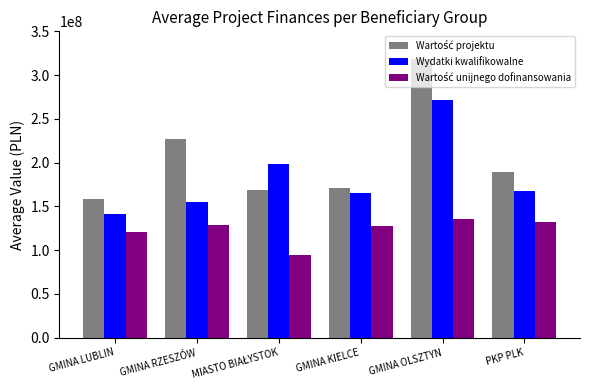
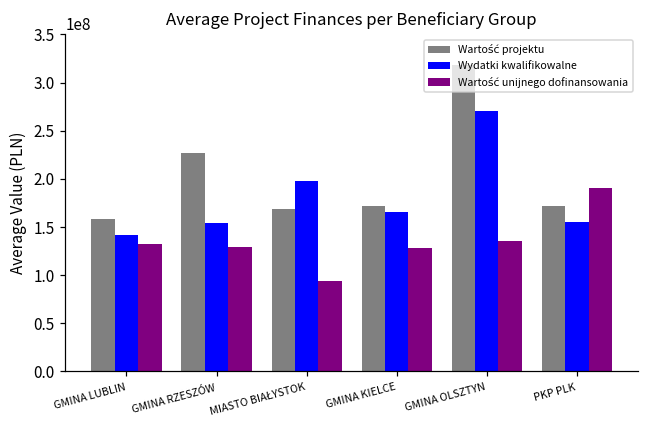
  {
    "Wartość projektu": {
      "GMINA LUBLIN": 160000000,
      "GMINA RZESZÓW": 230000000,
      "MIASTO BIAŁYSTOK": 170000000,
      "GMINA KIELCE": 170000000,
-     "PKP PLK": 190000000
+     "PKP PLK": 170000000
    },
    "Wydatki kwalifikowalne": {
      "GMINA LUBLIN": 140000000,
      "GMINA RZESZÓW": 150000000,
      "MIASTO BIAŁYSTOK": 200000000,
      "GMINA KIELCE": 170000000,
      "GMINA OLSZTYN": 270000000,
-     "PKP PLK": 170000000
+     "PKP PLK": 160000000
    },
    "Wartość unijnego dofinansowania": {
-     "GMINA LUBLIN": 120000000,
+     "GMINA LUBLIN": 130000000,
      "GMINA RZESZÓW": 130000000,
      "MIASTO BIAŁYSTOK": 90000000,
      "GMINA KIELCE": 130000000,
      "GMINA OLSZTYN": 140000000,
-     "PKP PLK": 130000000
+     "PKP PLK": 190000000
    }
  }
